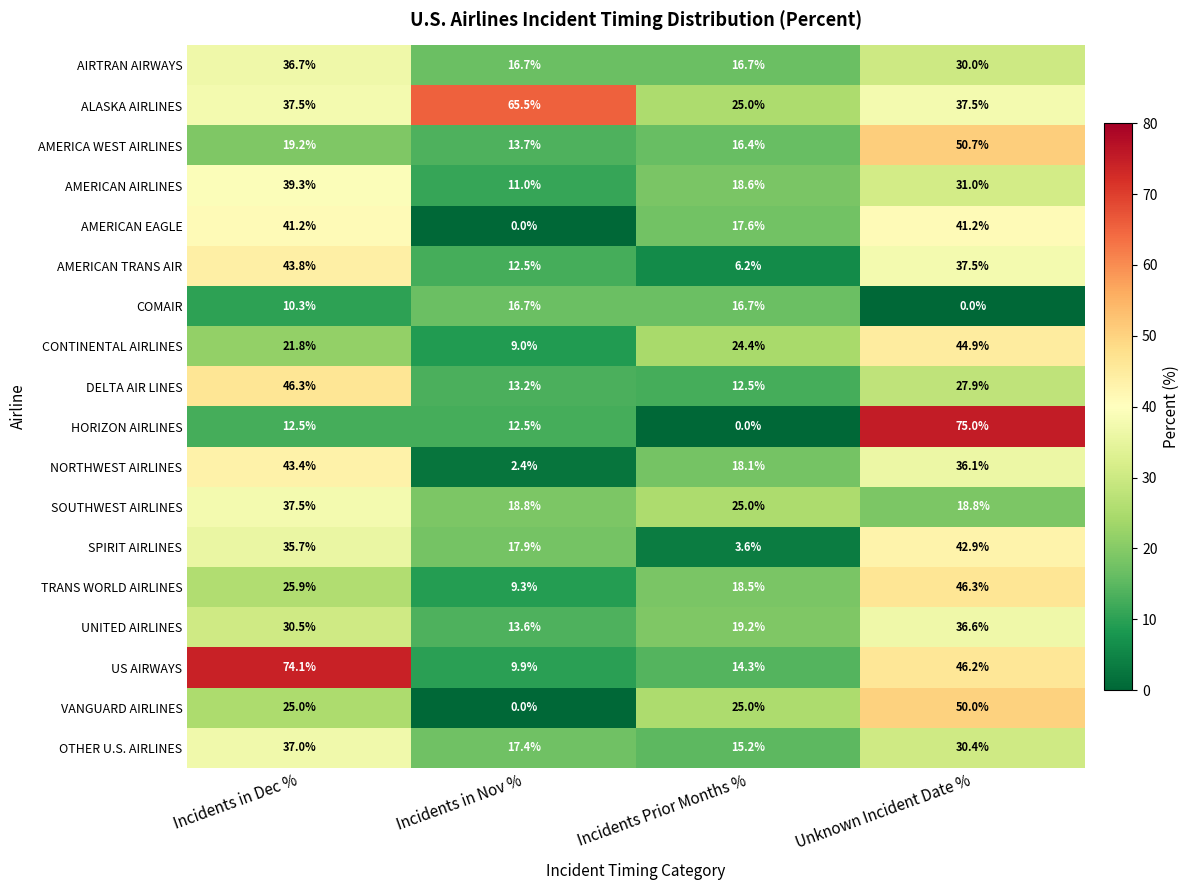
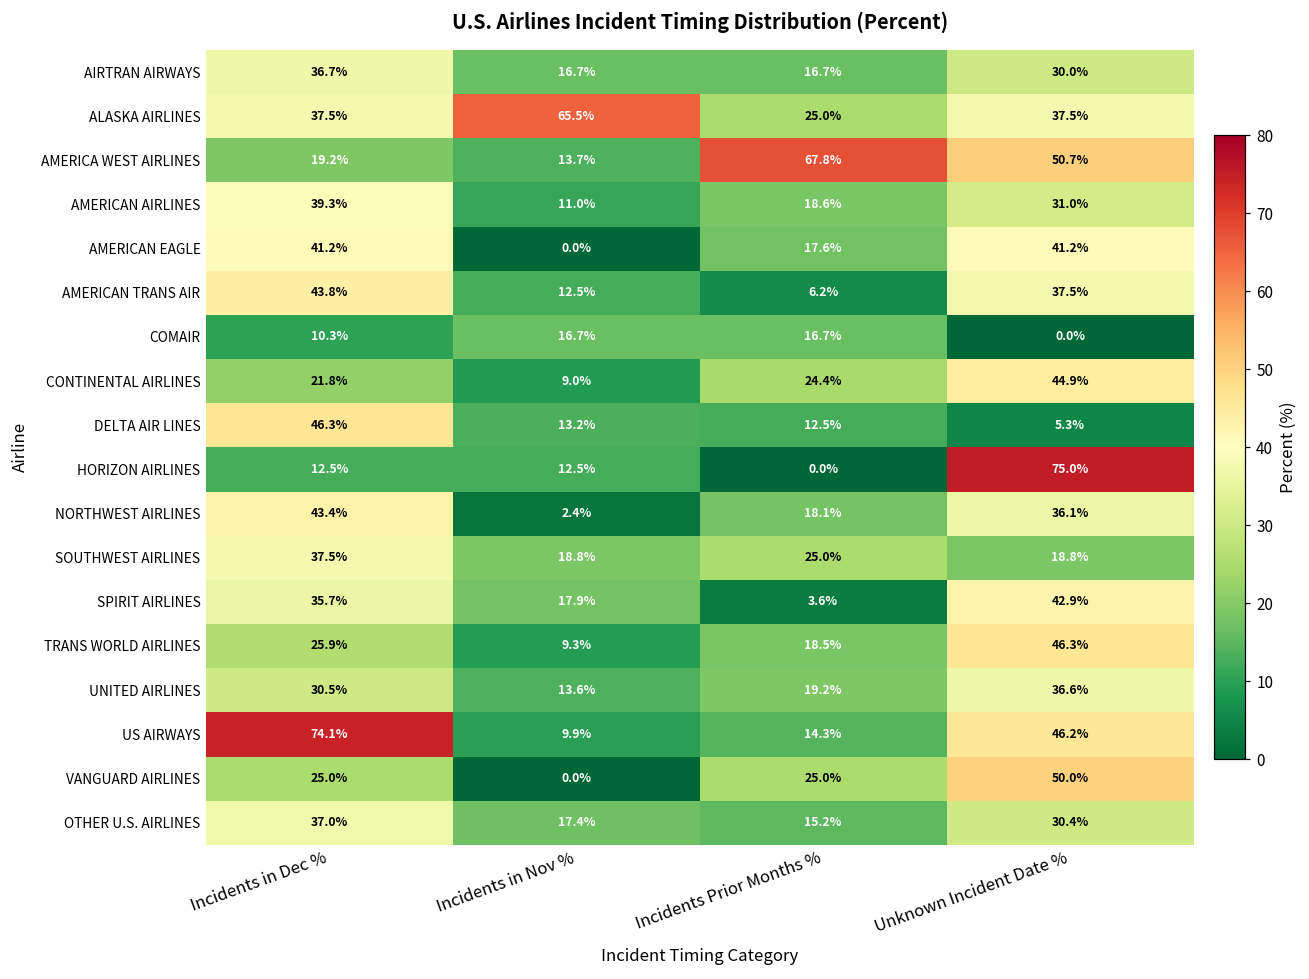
  {
    "AIRTRAN AIRWAYS": {
      "Incidents in Dec %": "36.7%",
      "Incidents in Nov %": "16.7%",
      "Incidents Prior Months %": "16.7%",
      "Unknown Incident Date %": "30.0%"
    },
    "ALASKA AIRLINES": {
      "Incidents in Dec %": "37.5%",
      "Incidents in Nov %": "65.5%",
      "Incidents Prior Months %": "25.0%",
      "Unknown Incident Date %": "37.5%"
    },
    "AMERICA WEST AIRLINES": {
      "Incidents in Dec %": "19.2%",
      "Incidents in Nov %": "13.7%",
-     "Incidents Prior Months %": "16.4%",
+     "Incidents Prior Months %": "67.8%",
      "Unknown Incident Date %": "50.7%"
    },
    "AMERICAN AIRLINES": {
      "Incidents in Dec %": "39.3%",
      "Incidents in Nov %": "11.0%",
      "Incidents Prior Months %": "18.6%",
      "Unknown Incident Date %": "31.0%"
    },
    "AMERICAN EAGLE": {
      "Incidents in Dec %": "41.2%",
      "Incidents in Nov %": "0.0%",
      "Incidents Prior Months %": "17.6%",
      "Unknown Incident Date %": "41.2%"
    },
    "AMERICAN TRANS AIR": {
      "Incidents in Dec %": "43.8%",
      "Incidents in Nov %": "12.5%",
      "Incidents Prior Months %": "6.2%",
      "Unknown Incident Date %": "37.5%"
    },
    "COMAIR": {
      "Incidents in Dec %": "10.3%",
      "Incidents in Nov %": "16.7%",
      "Incidents Prior Months %": "16.7%",
      "Unknown Incident Date %": "0.0%"
    },
    "CONTINENTAL AIRLINES": {
      "Incidents in Dec %": "21.8%",
      "Incidents in Nov %": "9.0%",
      "Incidents Prior Months %": "24.4%",
      "Unknown Incident Date %": "44.9%"
    },
    "DELTA AIR LINES": {
      "Incidents in Dec %": "46.3%",
      "Incidents in Nov %": "13.2%",
      "Incidents Prior Months %": "12.5%",
-     "Unknown Incident Date %": "27.9%"
+     "Unknown Incident Date %": "5.3%"
    },
    "HORIZON AIRLINES": {
      "Incidents in Dec %": "12.5%",
      "Incidents in Nov %": "12.5%",
      "Incidents Prior Months %": "0.0%",
      "Unknown Incident Date %": "75.0%"
    },
    "NORTHWEST AIRLINES": {
      "Incidents in Dec %": "43.4%",
      "Incidents in Nov %": "2.4%",
      "Incidents Prior Months %": "18.1%",
      "Unknown Incident Date %": "36.1%"
    },
    "SOUTHWEST AIRLINES": {
      "Incidents in Dec %": "37.5%",
      "Incidents in Nov %": "18.8%",
      "Incidents Prior Months %": "25.0%",
      "Unknown Incident Date %": "18.8%"
    },
    "SPIRIT AIRLINES": {
      "Incidents in Dec %": "35.7%",
      "Incidents in Nov %": "17.9%",
      "Incidents Prior Months %": "3.6%",
      "Unknown Incident Date %": "42.9%"
    },
    "TRANS WORLD AIRLINES": {
      "Incidents in Dec %": "25.9%",
      "Incidents in Nov %": "9.3%",
      "Incidents Prior Months %": "18.5%",
      "Unknown Incident Date %": "46.3%"
    },
    "UNITED AIRLINES": {
      "Incidents in Dec %": "30.5%",
      "Incidents in Nov %": "13.6%",
      "Incidents Prior Months %": "19.2%",
      "Unknown Incident Date %": "36.6%"
    },
    "US AIRWAYS": {
      "Incidents in Dec %": "74.1%",
      "Incidents in Nov %": "9.9%",
      "Incidents Prior Months %": "14.3%",
      "Unknown Incident Date %": "46.2%"
    },
    "VANGUARD AIRLINES": {
      "Incidents in Dec %": "25.0%",
      "Incidents in Nov %": "0.0%",
      "Incidents Prior Months %": "25.0%",
      "Unknown Incident Date %": "50.0%"
    },
    "OTHER U.S. AIRLINES": {
      "Incidents in Dec %": "37.0%",
      "Incidents in Nov %": "17.4%",
      "Incidents Prior Months %": "15.2%",
      "Unknown Incident Date %": "30.4%"
    }
  }
